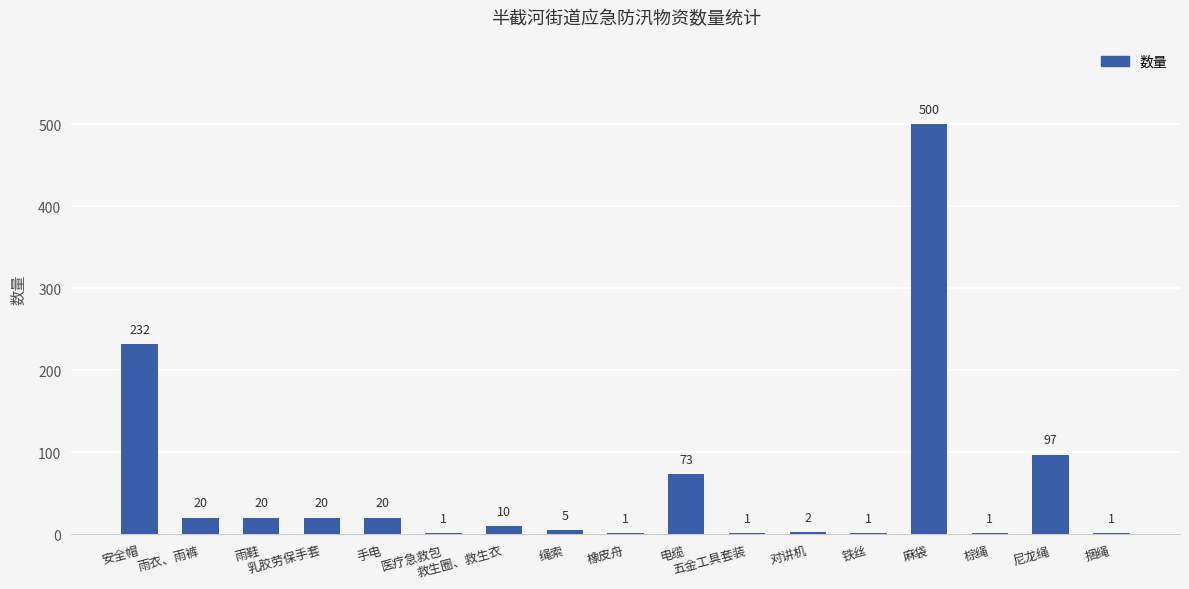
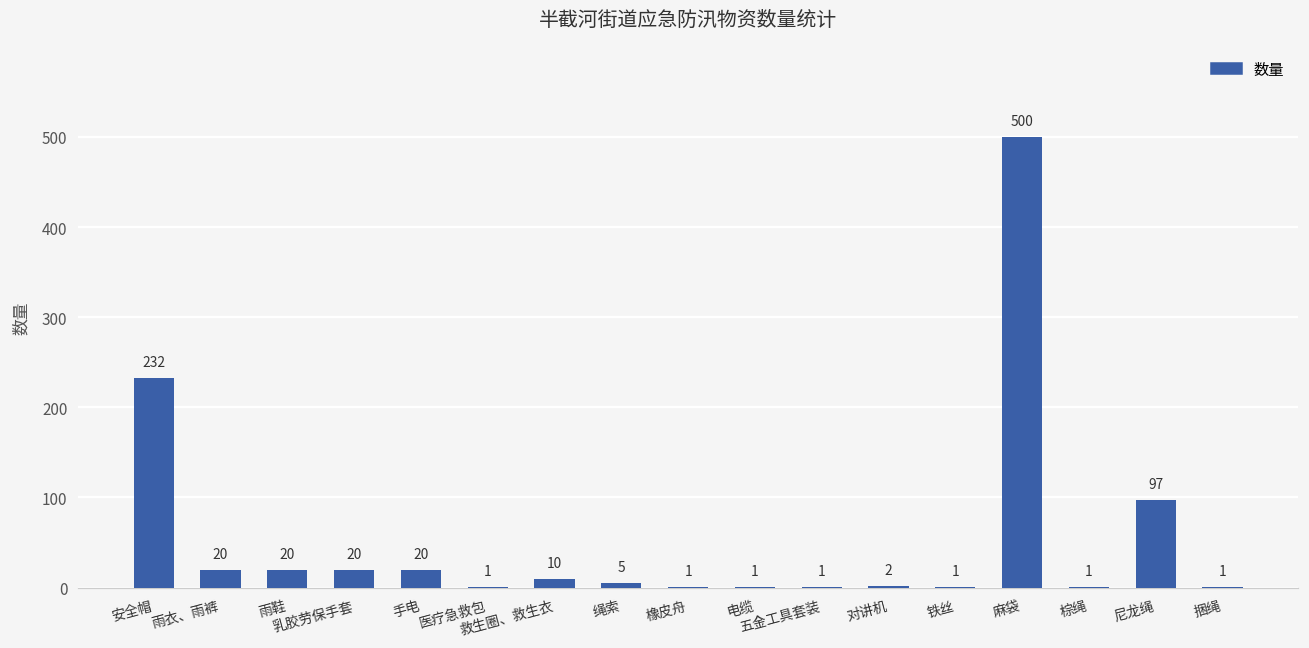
  {
    "安全帽": 232,
    "雨衣、雨裤": 20,
    "雨鞋": 20,
    "乳胶劳保手套": 20,
    "手电": 20,
    "医疗急救包": 1,
    "救生圈、救生衣": 10,
    "绳索": 5,
    "橡皮舟": 1,
-   "电缆": 73,
+   "电缆": 1,
    "五金工具套装": 1,
    "对讲机": 2,
    "铁丝": 1,
    "麻袋": 500,
    "棕绳": 1,
    "尼龙绳": 97,
    "捆绳": 1
  }
